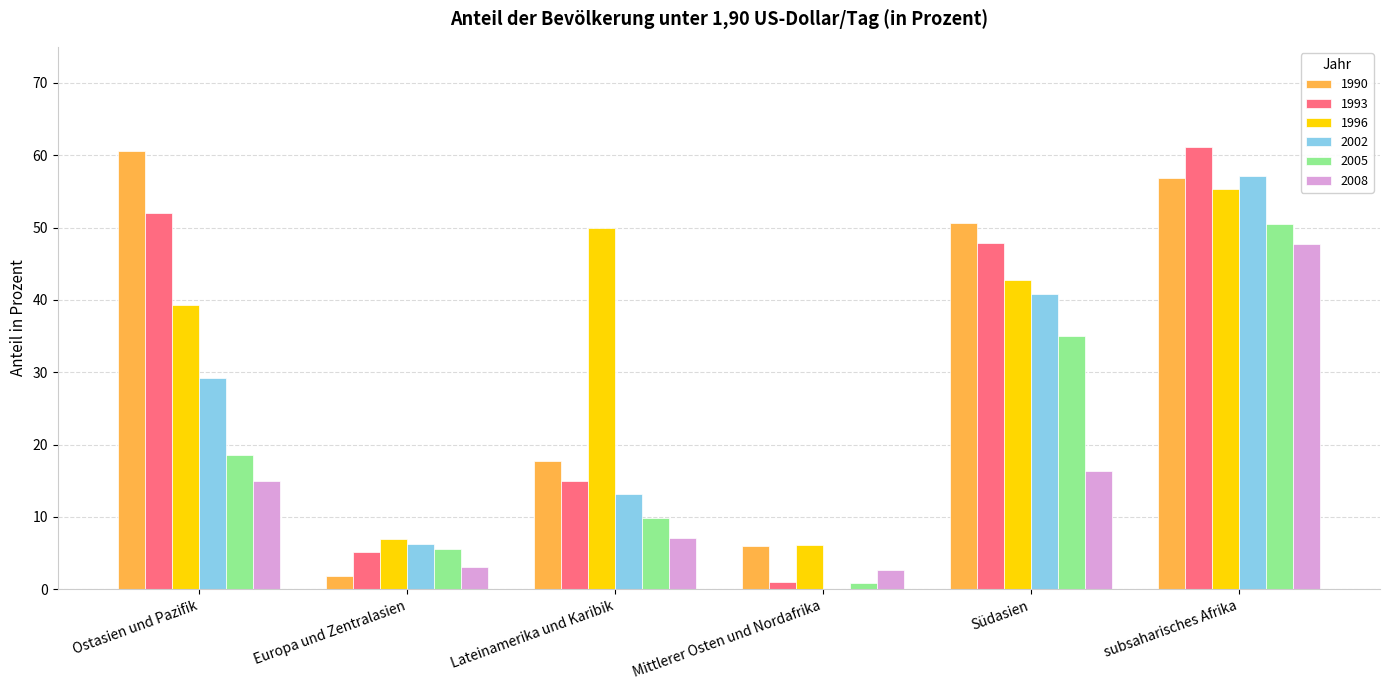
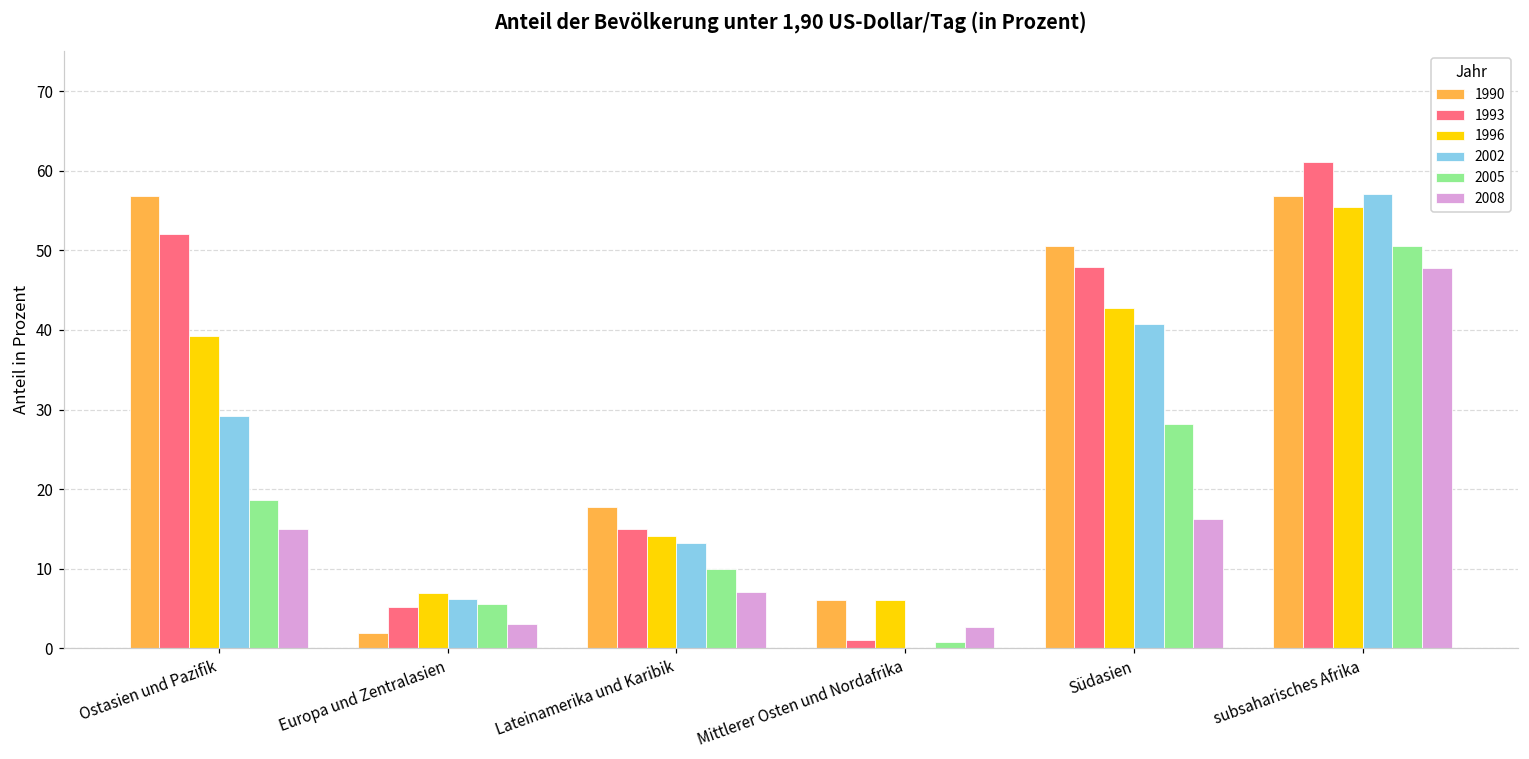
  {
    "1990": {
-     "Ostasien und Pazifik": 61,
+     "Ostasien und Pazifik": 57,
      "Europa und Zentralasien": 2,
      "Lateinamerika und Karibik": 18,
      "Mittlerer Osten und Nordafrika": 6,
      "Südasien": 51,
      "subsaharisches Afrika": 57
    },
    "1993": {
      "Ostasien und Pazifik": 52,
      "Europa und Zentralasien": 5,
      "Lateinamerika und Karibik": 15,
      "Mittlerer Osten und Nordafrika": 1,
      "Südasien": 48,
      "subsaharisches Afrika": 61
    },
    "1996": {
      "Ostasien und Pazifik": 39,
      "Europa und Zentralasien": 7,
-     "Lateinamerika und Karibik": 50,
+     "Lateinamerika und Karibik": 14,
      "Mittlerer Osten und Nordafrika": 6,
      "Südasien": 43,
      "subsaharisches Afrika": 55
    },
    "2002": {
      "Ostasien und Pazifik": 29,
      "Europa und Zentralasien": 6,
      "Lateinamerika und Karibik": 13,
      "Mittlerer Osten und Nordafrika": 0,
      "Südasien": 41,
      "subsaharisches Afrika": 57
    },
    "2005": {
      "Ostasien und Pazifik": 19,
      "Europa und Zentralasien": 6,
      "Lateinamerika und Karibik": 10,
      "Mittlerer Osten und Nordafrika": 1,
-     "Südasien": 35,
+     "Südasien": 28,
      "subsaharisches Afrika": 51
    },
    "2008": {
      "Ostasien und Pazifik": 15,
      "Europa und Zentralasien": 3,
      "Lateinamerika und Karibik": 7,
      "Mittlerer Osten und Nordafrika": 3,
      "Südasien": 16,
      "subsaharisches Afrika": 48
    }
  }
